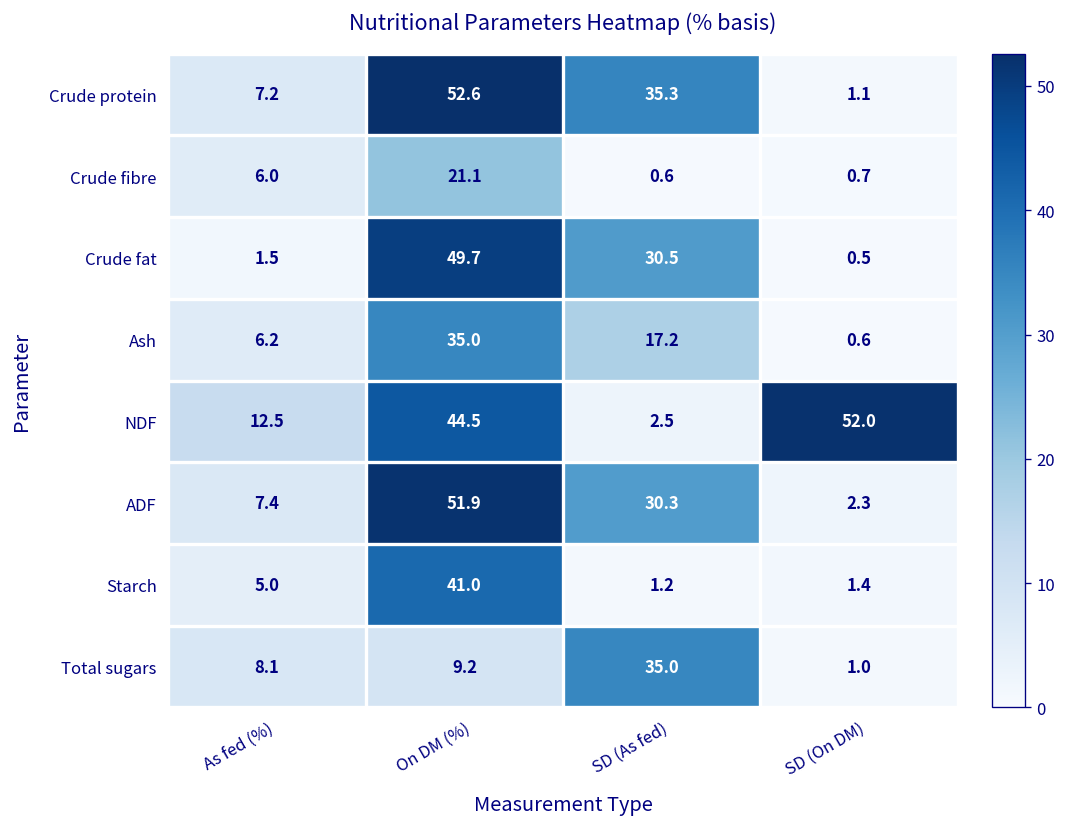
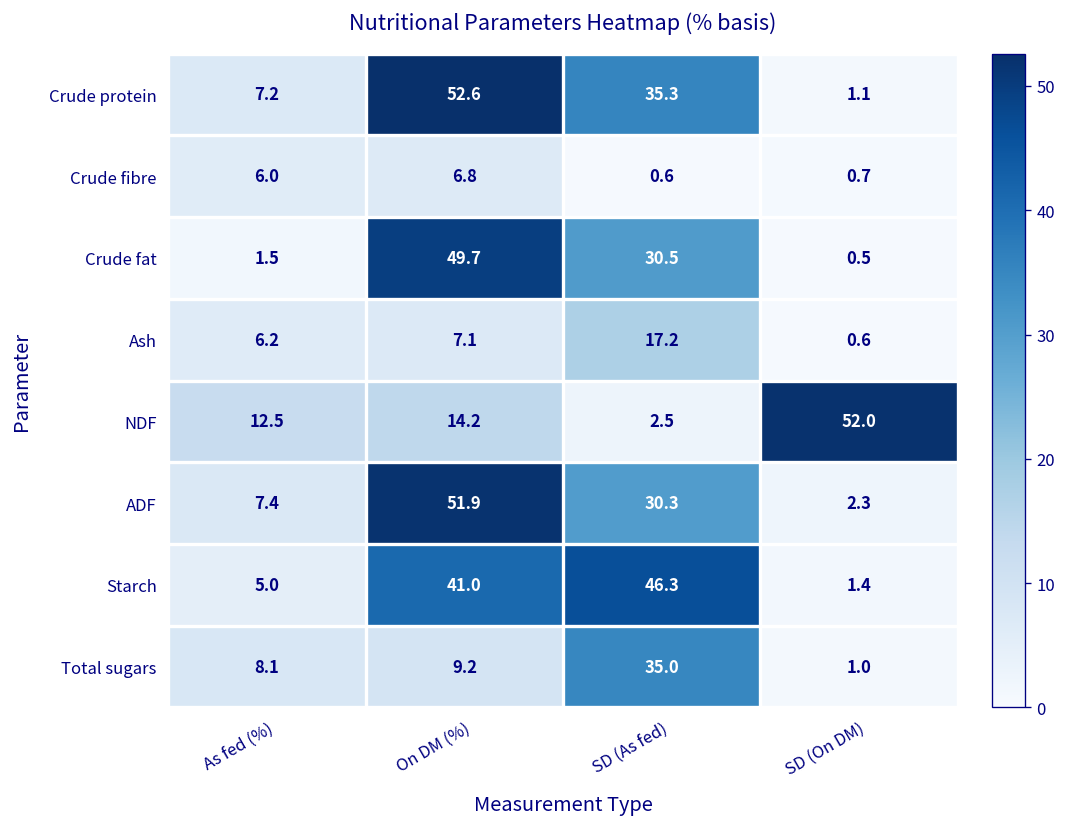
  {
    "Crude protein": {
      "As fed (%)": 7.2,
      "On DM (%)": 52.6,
      "SD (As fed)": 35.3,
      "SD (On DM)": 1.1
    },
    "Crude fibre": {
      "As fed (%)": 6.0,
-     "On DM (%)": 21.1,
+     "On DM (%)": 6.8,
      "SD (As fed)": 0.6,
      "SD (On DM)": 0.7
    },
    "Crude fat": {
      "As fed (%)": 1.5,
      "On DM (%)": 49.7,
      "SD (As fed)": 30.5,
      "SD (On DM)": 0.5
    },
    "Ash": {
      "As fed (%)": 6.2,
-     "On DM (%)": 35.0,
+     "On DM (%)": 7.1,
      "SD (As fed)": 17.2,
      "SD (On DM)": 0.6
    },
    "NDF": {
      "As fed (%)": 12.5,
-     "On DM (%)": 44.5,
+     "On DM (%)": 14.2,
      "SD (As fed)": 2.5,
      "SD (On DM)": 52.0
    },
    "ADF": {
      "As fed (%)": 7.4,
      "On DM (%)": 51.9,
      "SD (As fed)": 30.3,
      "SD (On DM)": 2.3
    },
    "Starch": {
      "As fed (%)": 5.0,
      "On DM (%)": 41.0,
-     "SD (As fed)": 1.2,
+     "SD (As fed)": 46.3,
      "SD (On DM)": 1.4
    },
    "Total sugars": {
      "As fed (%)": 8.1,
      "On DM (%)": 9.2,
      "SD (As fed)": 35.0,
      "SD (On DM)": 1.0
    }
  }
